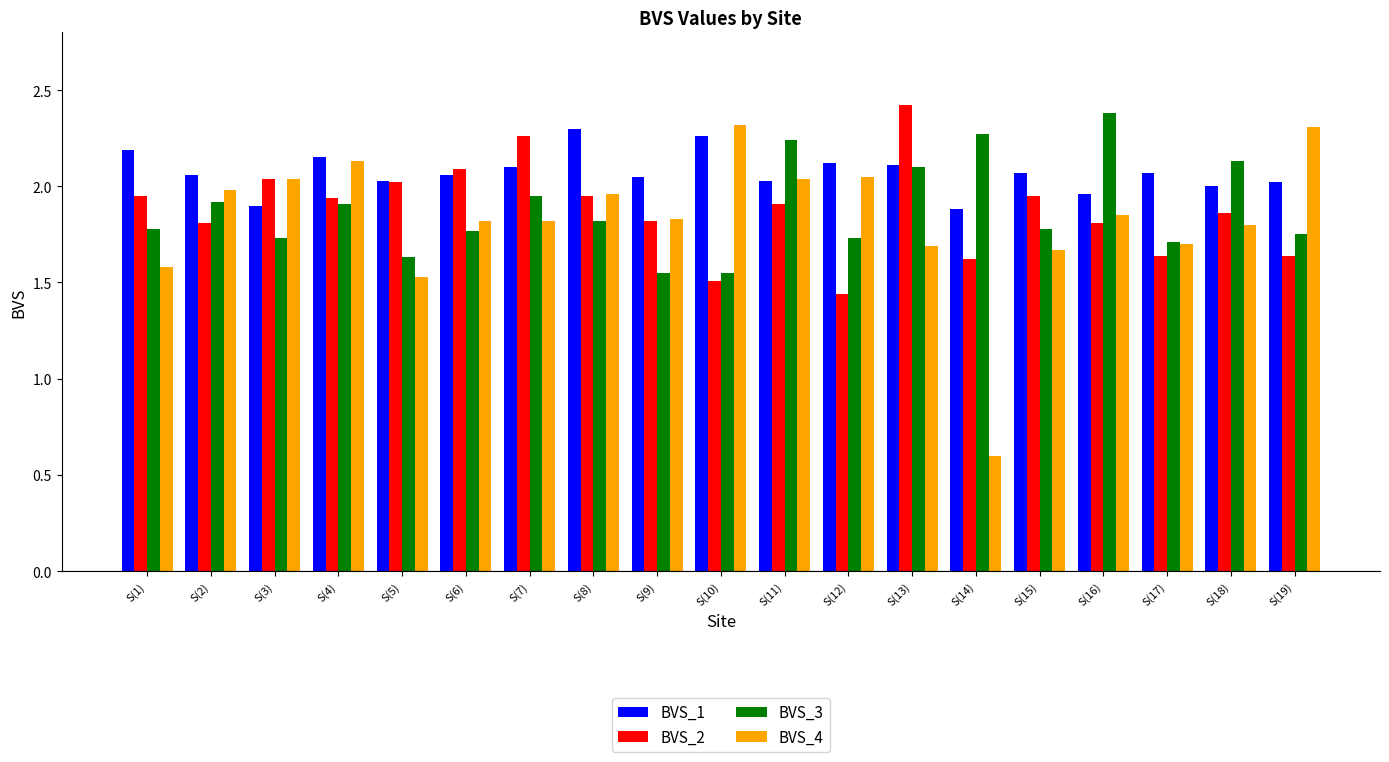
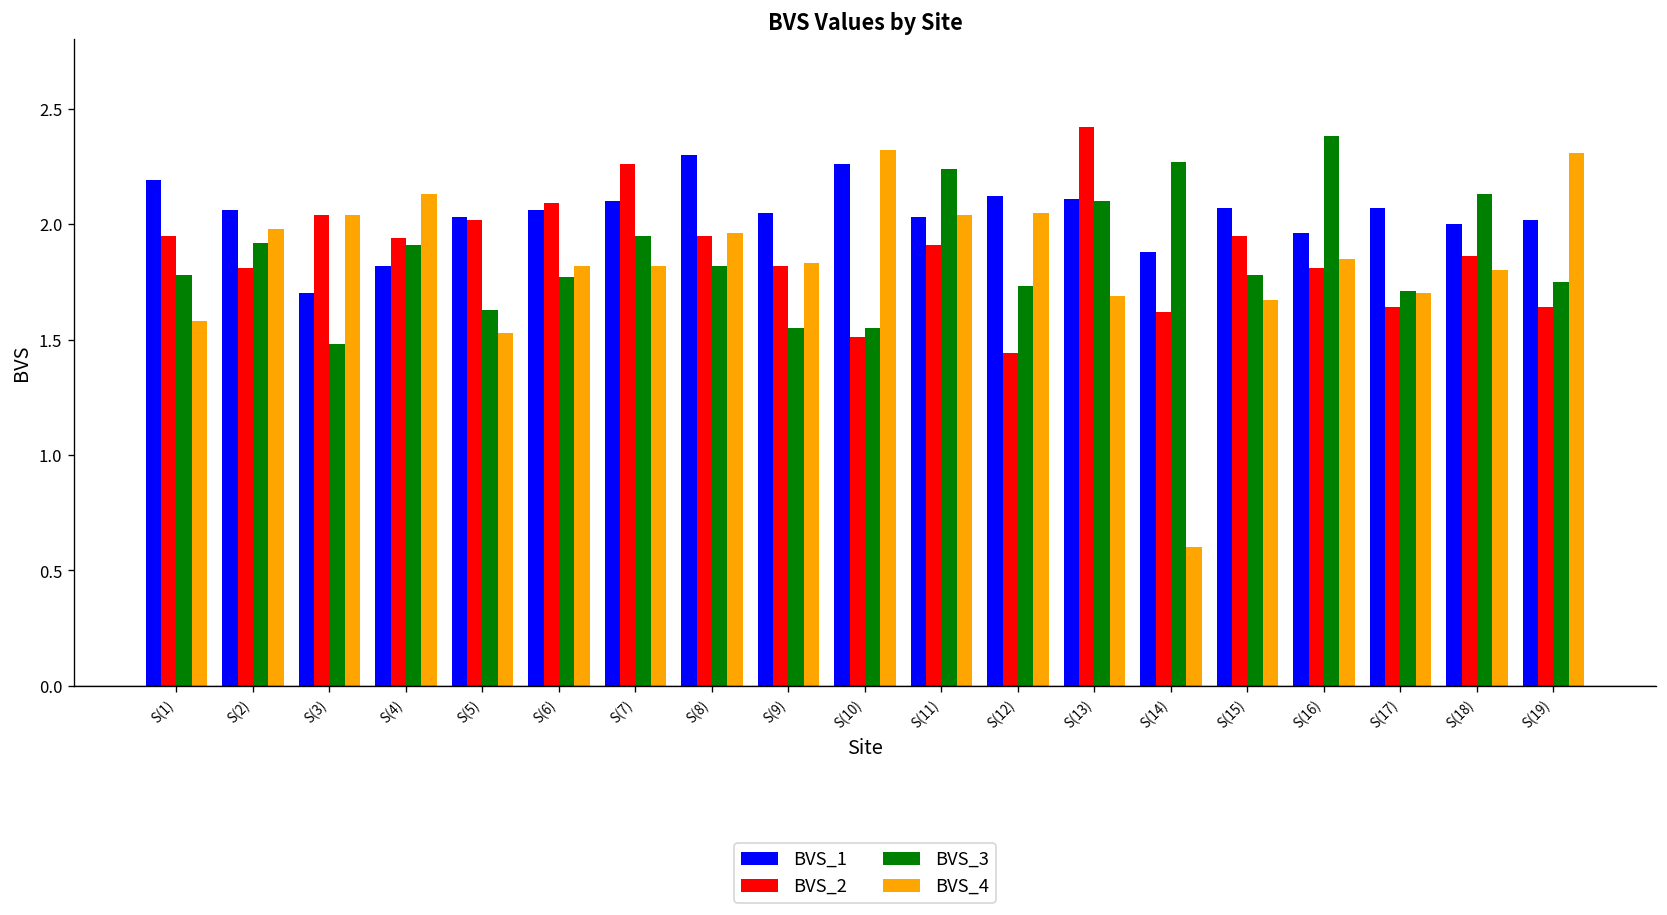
  {
    "BVS_1": {
      "S(1)": 2.19,
      "S(2)": 2.06,
-     "S(3)": 1.9,
-     "S(4)": 2.15,
+     "S(3)": 1.7,
+     "S(4)": 1.82,
      "S(5)": 2.03,
      "S(6)": 2.06,
      "S(7)": 2.10,
      "S(8)": 2.30,
      "S(9)": 2.05,
      "S(10)": 2.26,
      "S(11)": 2.03,
      "S(12)": 2.12,
      "S(13)": 2.11,
      "S(14)": 1.88,
      "S(15)": 2.07,
      "S(16)": 1.96,
      "S(17)": 2.07,
      "S(18)": 2.00,
      "S(19)": 2.02
    },
    "BVS_2": {
      "S(1)": 1.95,
      "S(2)": 1.81,
      "S(3)": 2.04,
      "S(4)": 1.94,
      "S(5)": 2.02,
      "S(6)": 2.09,
      "S(7)": 2.26,
      "S(8)": 1.95,
      "S(9)": 1.82,
      "S(10)": 1.51,
      "S(11)": 1.91,
      "S(12)": 1.44,
      "S(13)": 2.42,
      "S(14)": 1.62,
      "S(15)": 1.95,
      "S(16)": 1.81,
      "S(17)": 1.64,
      "S(18)": 1.86,
      "S(19)": 1.64
    },
    "BVS_3": {
      "S(1)": 1.78,
      "S(2)": 1.92,
-     "S(3)": 1.73,
+     "S(3)": 1.48,
      "S(4)": 1.91,
      "S(5)": 1.63,
      "S(6)": 1.77,
      "S(7)": 1.95,
      "S(8)": 1.82,
      "S(9)": 1.55,
      "S(10)": 1.55,
      "S(11)": 2.24,
      "S(12)": 1.73,
      "S(13)": 2.10,
      "S(14)": 2.27,
      "S(15)": 1.78,
      "S(16)": 2.38,
      "S(17)": 1.71,
      "S(18)": 2.13,
      "S(19)": 1.75
    },
    "BVS_4": {
      "S(1)": 1.58,
      "S(2)": 1.98,
      "S(3)": 2.04,
      "S(4)": 2.13,
      "S(5)": 1.53,
      "S(6)": 1.82,
      "S(7)": 1.82,
      "S(8)": 1.96,
      "S(9)": 1.83,
      "S(10)": 2.32,
      "S(11)": 2.04,
      "S(12)": 2.05,
      "S(13)": 1.69,
      "S(14)": 0.60,
      "S(15)": 1.67,
      "S(16)": 1.85,
      "S(17)": 1.70,
      "S(18)": 1.80,
      "S(19)": 2.31
    }
  }
